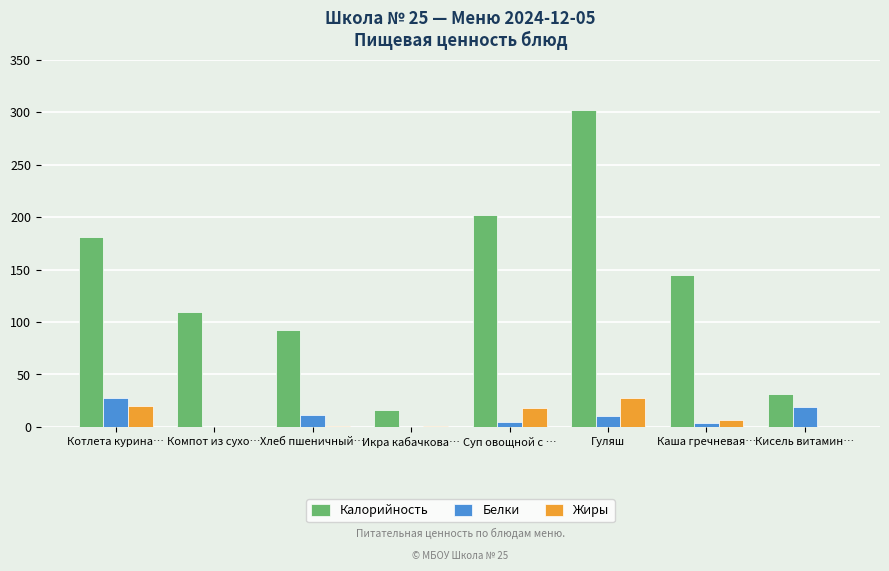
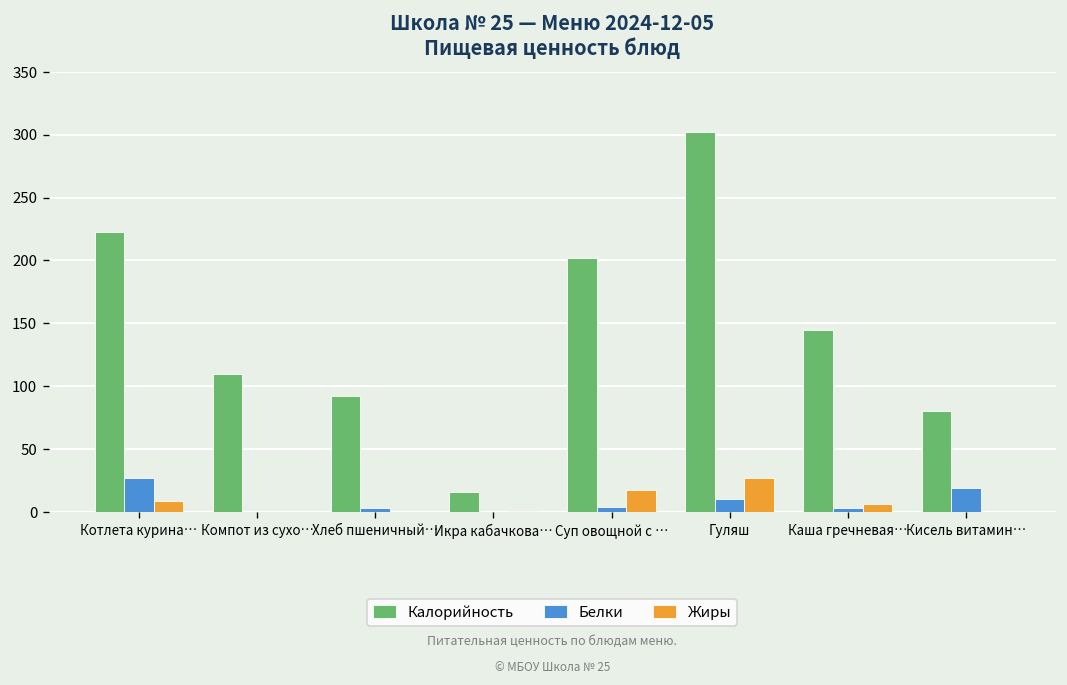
  {
    "Калорийность": {
-     "Котлета курина…": 181,
+     "Котлета курина…": 223,
      "Компот из сухо…": 110,
      "Хлеб пшеничный…": 92,
      "Икра кабачкова…": 16,
      "Суп овощной с …": 202,
      "Гуляш": 302,
      "Каша гречневая…": 145,
-     "Кисель витамин…": 31
+     "Кисель витамин…": 80
    },
    "Белки": {
      "Котлета курина…": 27,
      "Компот из сухо…": 0,
-     "Хлеб пшеничный…": 11,
+     "Хлеб пшеничный…": 3,
      "Икра кабачкова…": 0,
      "Суп овощной с …": 4,
      "Гуляш": 11,
      "Каша гречневая…": 3,
      "Кисель витамин…": 19
    },
    "Жиры": {
-     "Котлета курина…": 20,
+     "Котлета курина…": 9,
      "Компот из сухо…": 0,
      "Суп овощной с …": 18,
      "Гуляш": 27,
      "Каша гречневая…": 6,
      "Кисель витамин…": 0
    }
  }
